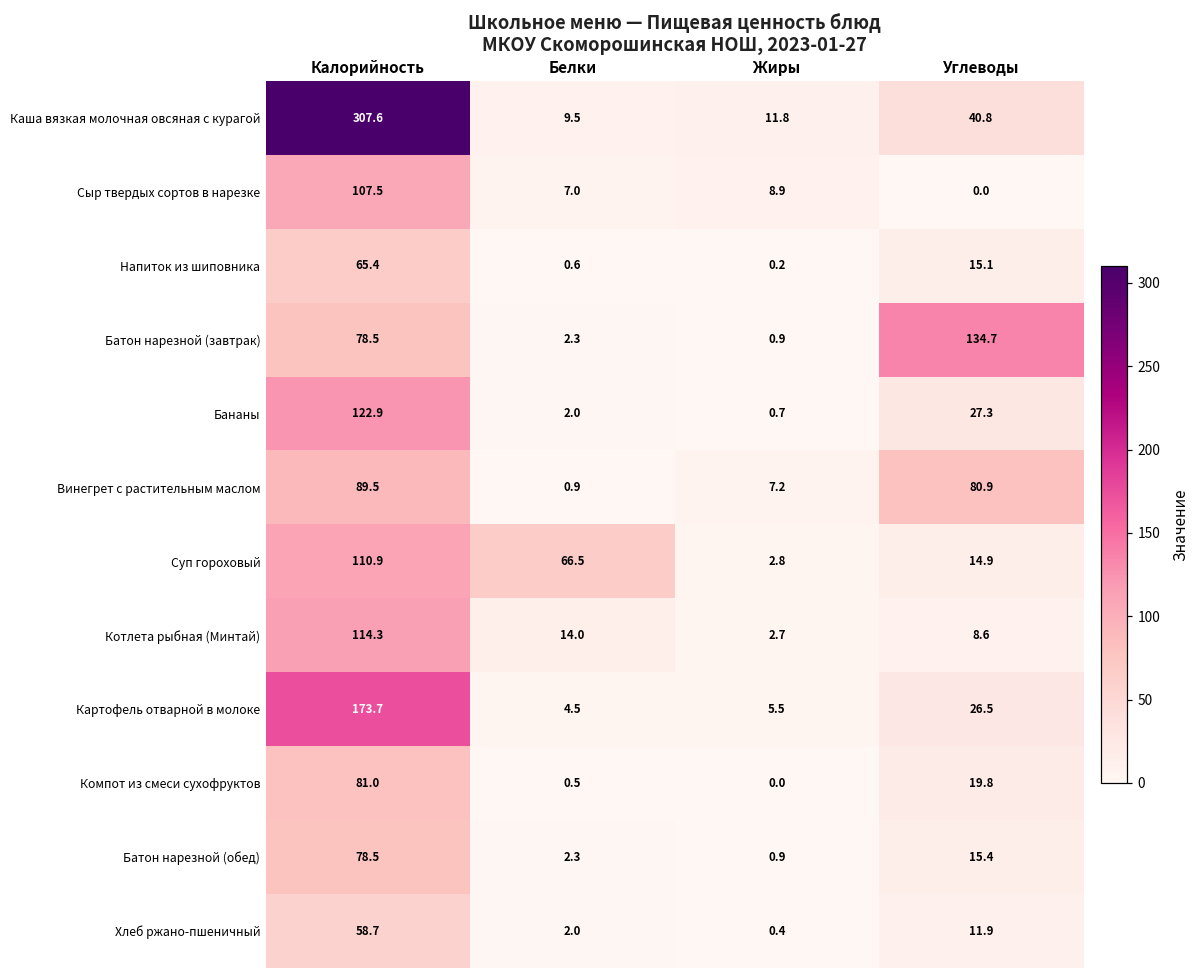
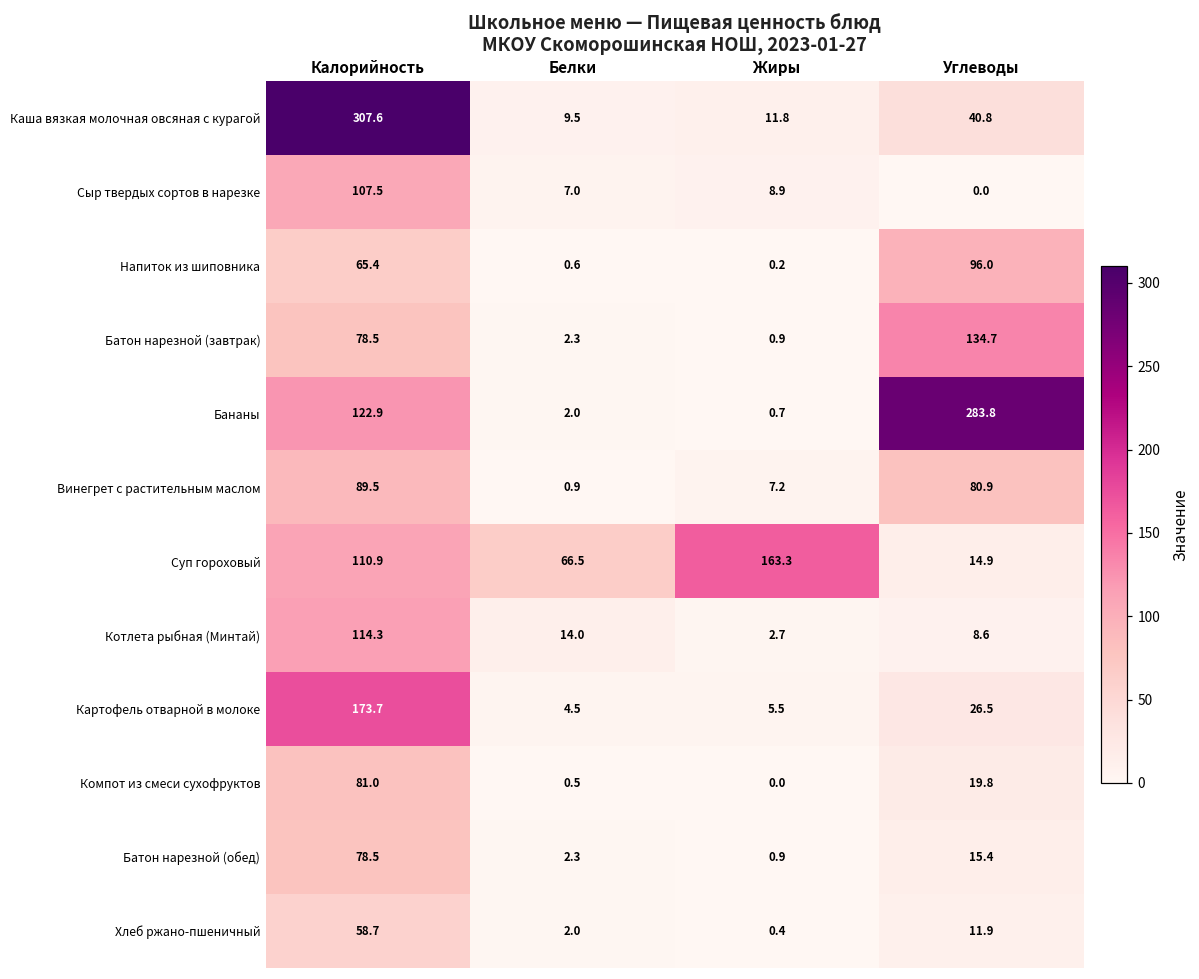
  {
    "Каша вязкая молочная овсяная с курагой": {
      "Калорийность": 307.6,
      "Белки": 9.5,
      "Жиры": 11.8,
      "Углеводы": 40.8
    },
    "Сыр твердых сортов в нарезке": {
      "Калорийность": 107.5,
      "Белки": 7.0,
      "Жиры": 8.9,
      "Углеводы": 0.0
    },
    "Напиток из шиповника": {
      "Калорийность": 65.4,
      "Белки": 0.6,
      "Жиры": 0.2,
-     "Углеводы": 15.1
+     "Углеводы": 96.0
    },
    "Батон нарезной (завтрак)": {
      "Калорийность": 78.5,
      "Белки": 2.3,
      "Жиры": 0.9,
      "Углеводы": 134.7
    },
    "Бананы": {
      "Калорийность": 122.9,
      "Белки": 2.0,
      "Жиры": 0.7,
-     "Углеводы": 27.3
+     "Углеводы": 283.8
    },
    "Винегрет с растительным маслом": {
      "Калорийность": 89.5,
      "Белки": 0.9,
      "Жиры": 7.2,
      "Углеводы": 80.9
    },
    "Суп гороховый": {
      "Калорийность": 110.9,
      "Белки": 66.5,
-     "Жиры": 2.8,
+     "Жиры": 163.3,
      "Углеводы": 14.9
    },
    "Котлета рыбная (Минтай)": {
      "Калорийность": 114.3,
      "Белки": 14.0,
      "Жиры": 2.7,
      "Углеводы": 8.6
    },
    "Картофель отварной в молоке": {
      "Калорийность": 173.7,
      "Белки": 4.5,
      "Жиры": 5.5,
      "Углеводы": 26.5
    },
    "Компот из смеси сухофруктов": {
      "Калорийность": 81.0,
      "Белки": 0.5,
      "Жиры": 0.0,
      "Углеводы": 19.8
    },
    "Батон нарезной (обед)": {
      "Калорийность": 78.5,
      "Белки": 2.3,
      "Жиры": 0.9,
      "Углеводы": 15.4
    },
    "Хлеб ржано-пшеничный": {
      "Калорийность": 58.7,
      "Белки": 2.0,
      "Жиры": 0.4,
      "Углеводы": 11.9
    }
  }
